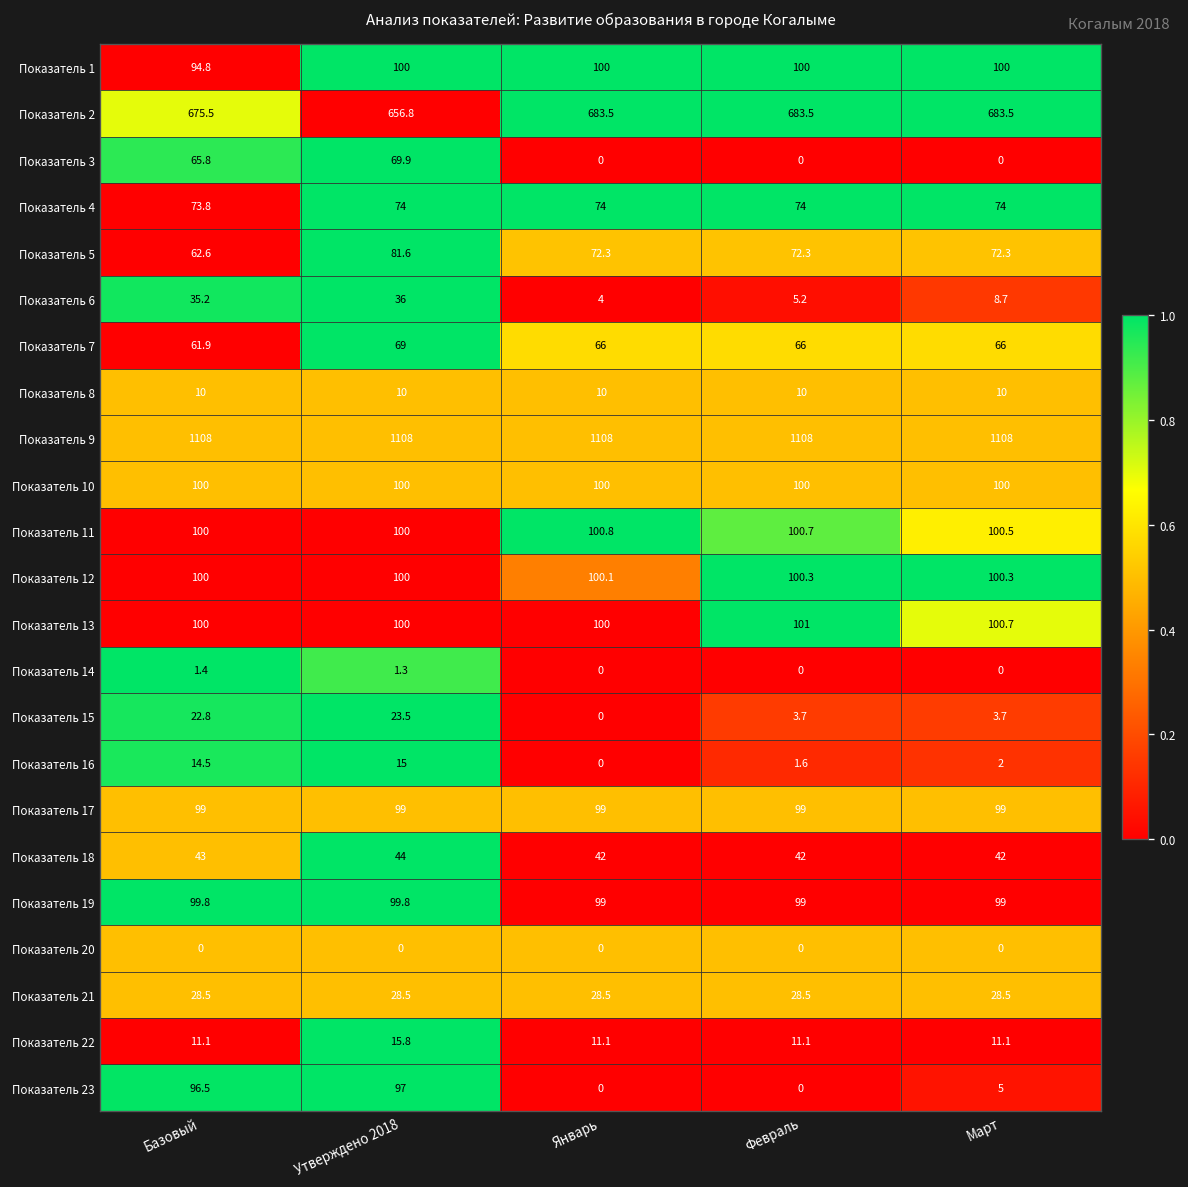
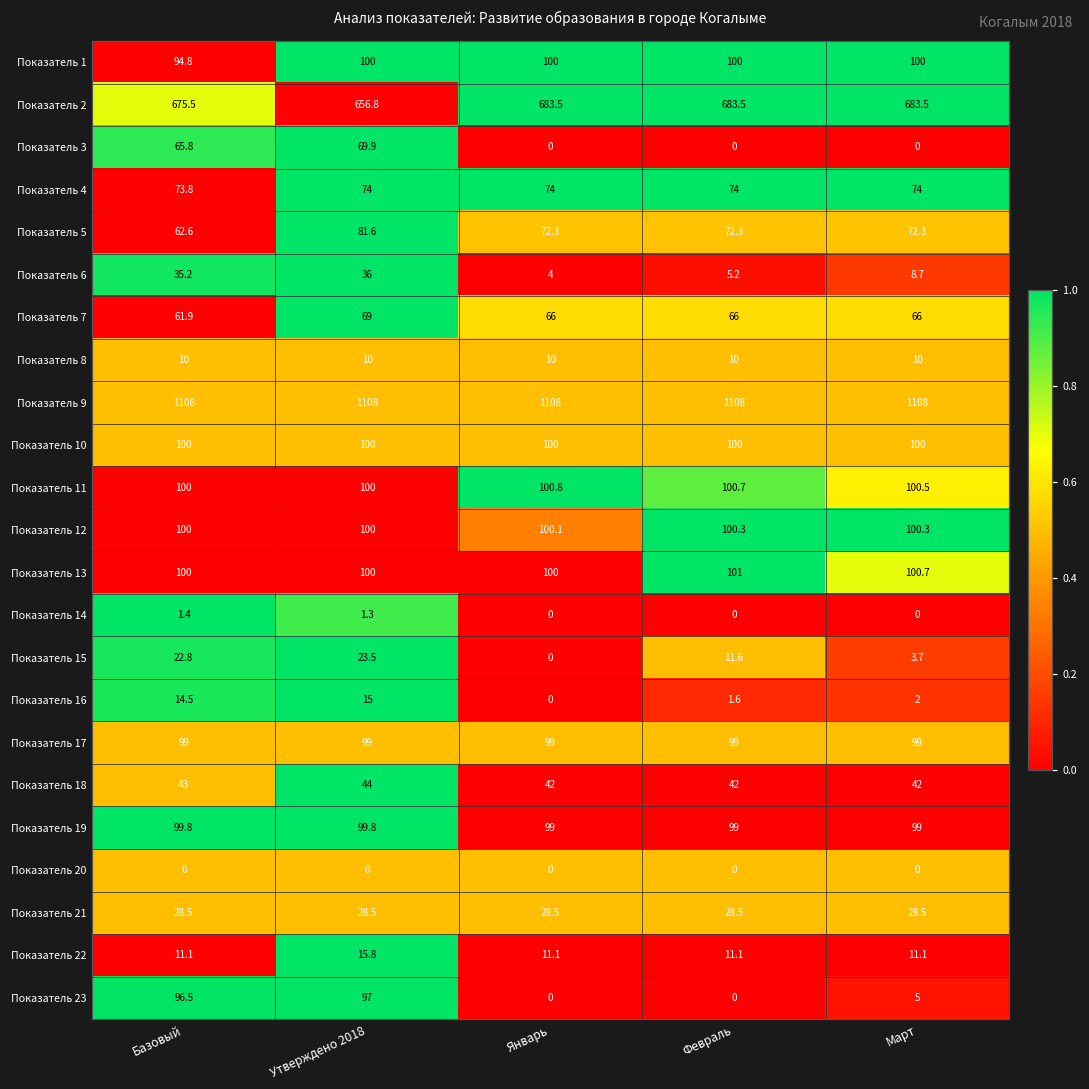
  {
    "Показатель 1": {
      "Базовый": 94.8,
      "Утверждено 2018": 100,
      "Январь": 100,
      "Февраль": 100,
      "Март": 100
    },
    "Показатель 2": {
      "Базовый": 675.5,
      "Утверждено 2018": 656.8,
      "Январь": 683.5,
      "Февраль": 683.5,
      "Март": 683.5
    },
    "Показатель 3": {
      "Базовый": 65.8,
      "Утверждено 2018": 69.9,
      "Январь": 0,
      "Февраль": 0,
      "Март": 0
    },
    "Показатель 4": {
      "Базовый": 73.8,
      "Утверждено 2018": 74,
      "Январь": 74,
      "Февраль": 74,
      "Март": 74
    },
    "Показатель 5": {
      "Базовый": 62.6,
      "Утверждено 2018": 81.6,
      "Январь": 72.3,
      "Февраль": 72.3,
      "Март": 72.3
    },
    "Показатель 6": {
      "Базовый": 35.2,
      "Утверждено 2018": 36,
      "Январь": 4,
      "Февраль": 5.2,
      "Март": 8.7
    },
    "Показатель 7": {
      "Базовый": 61.9,
      "Утверждено 2018": 69,
      "Январь": 66,
      "Февраль": 66,
      "Март": 66
    },
    "Показатель 8": {
      "Базовый": 10,
      "Утверждено 2018": 10,
      "Январь": 10,
      "Февраль": 10,
      "Март": 10
    },
    "Показатель 9": {
      "Базовый": 1108,
      "Утверждено 2018": 1108,
      "Январь": 1108,
      "Февраль": 1108,
      "Март": 1108
    },
    "Показатель 10": {
      "Базовый": 100,
      "Утверждено 2018": 100,
      "Январь": 100,
      "Февраль": 100,
      "Март": 100
    },
    "Показатель 11": {
      "Базовый": 100,
      "Утверждено 2018": 100,
      "Январь": 100.8,
      "Февраль": 100.7,
      "Март": 100.5
    },
    "Показатель 12": {
      "Базовый": 100,
      "Утверждено 2018": 100,
      "Январь": 100.1,
      "Февраль": 100.3,
      "Март": 100.3
    },
    "Показатель 13": {
      "Базовый": 100,
      "Утверждено 2018": 100,
      "Январь": 100,
      "Февраль": 101,
      "Март": 100.7
    },
    "Показатель 14": {
      "Базовый": 1.4,
      "Утверждено 2018": 1.3,
      "Январь": 0,
      "Февраль": 0,
      "Март": 0
    },
    "Показатель 15": {
      "Базовый": 22.8,
      "Утверждено 2018": 23.5,
      "Январь": 0,
-     "Февраль": 3.7,
+     "Февраль": 11.6,
      "Март": 3.7
    },
    "Показатель 16": {
      "Базовый": 14.5,
      "Утверждено 2018": 15,
      "Январь": 0,
      "Февраль": 1.6,
      "Март": 2
    },
    "Показатель 17": {
      "Базовый": 99,
      "Утверждено 2018": 99,
      "Январь": 99,
      "Февраль": 99,
      "Март": 99
    },
    "Показатель 18": {
      "Базовый": 43,
      "Утверждено 2018": 44,
      "Январь": 42,
      "Февраль": 42,
      "Март": 42
    },
    "Показатель 19": {
      "Базовый": 99.8,
      "Утверждено 2018": 99.8,
      "Январь": 99,
      "Февраль": 99,
      "Март": 99
    },
    "Показатель 20": {
      "Базовый": 0,
      "Утверждено 2018": 0,
      "Январь": 0,
      "Февраль": 0,
      "Март": 0
    },
    "Показатель 21": {
      "Базовый": 28.5,
      "Утверждено 2018": 28.5,
      "Январь": 28.5,
      "Февраль": 28.5,
      "Март": 28.5
    },
    "Показатель 22": {
      "Базовый": 11.1,
      "Утверждено 2018": 15.8,
      "Январь": 11.1,
      "Февраль": 11.1,
      "Март": 11.1
    },
    "Показатель 23": {
      "Базовый": 96.5,
      "Утверждено 2018": 97,
      "Январь": 0,
      "Февраль": 0,
      "Март": 5
    }
  }
